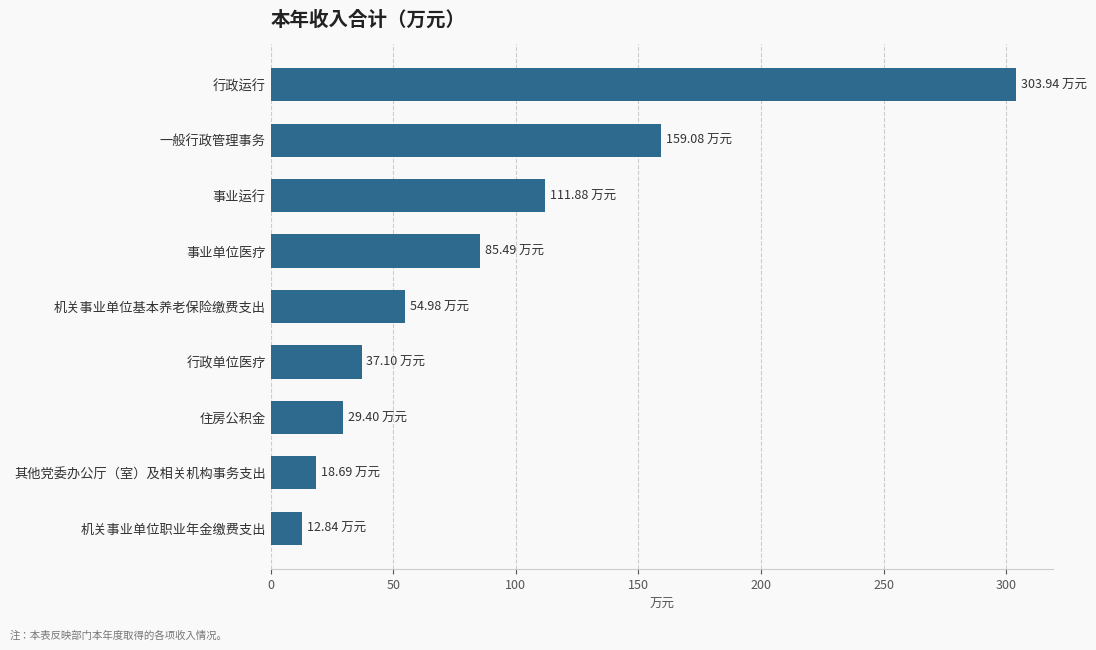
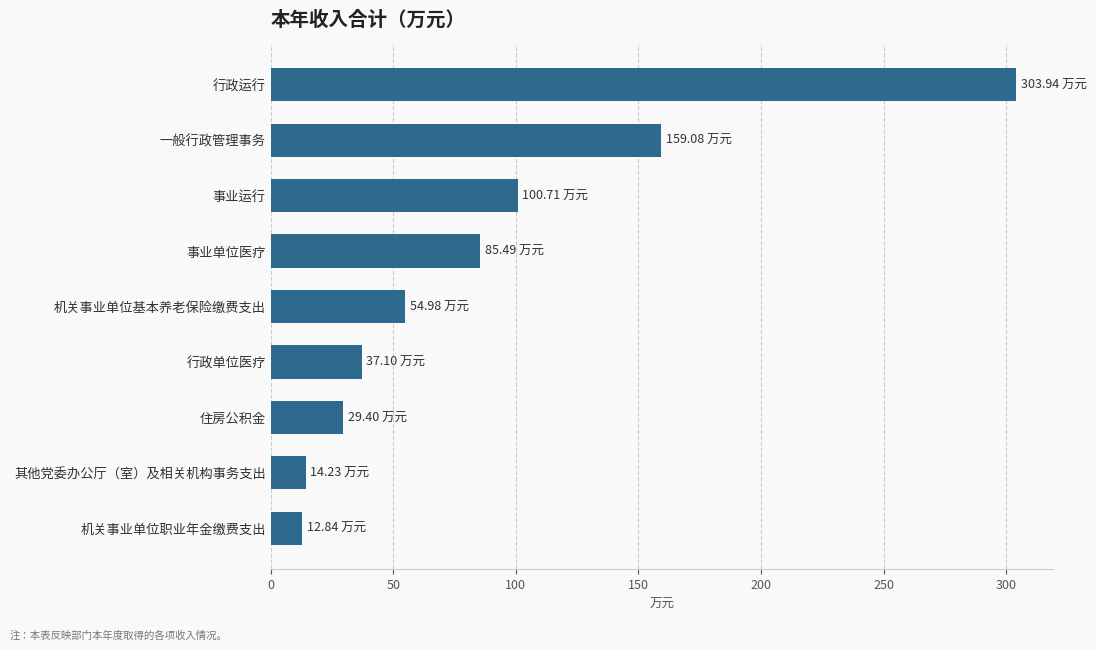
  {
    "行政运行": 303.94,
    "一般行政管理事务": 159.08,
-   "事业运行": 111.88,
+   "事业运行": 100.71,
    "事业单位医疗": 85.49,
    "机关事业单位基本养老保险缴费支出": 54.98,
    "行政单位医疗": 37.10,
    "住房公积金": 29.40,
-   "其他党委办公厅（室）及相关机构事务支出": 18.69,
+   "其他党委办公厅（室）及相关机构事务支出": 14.23,
    "机关事业单位职业年金缴费支出": 12.84
  }
